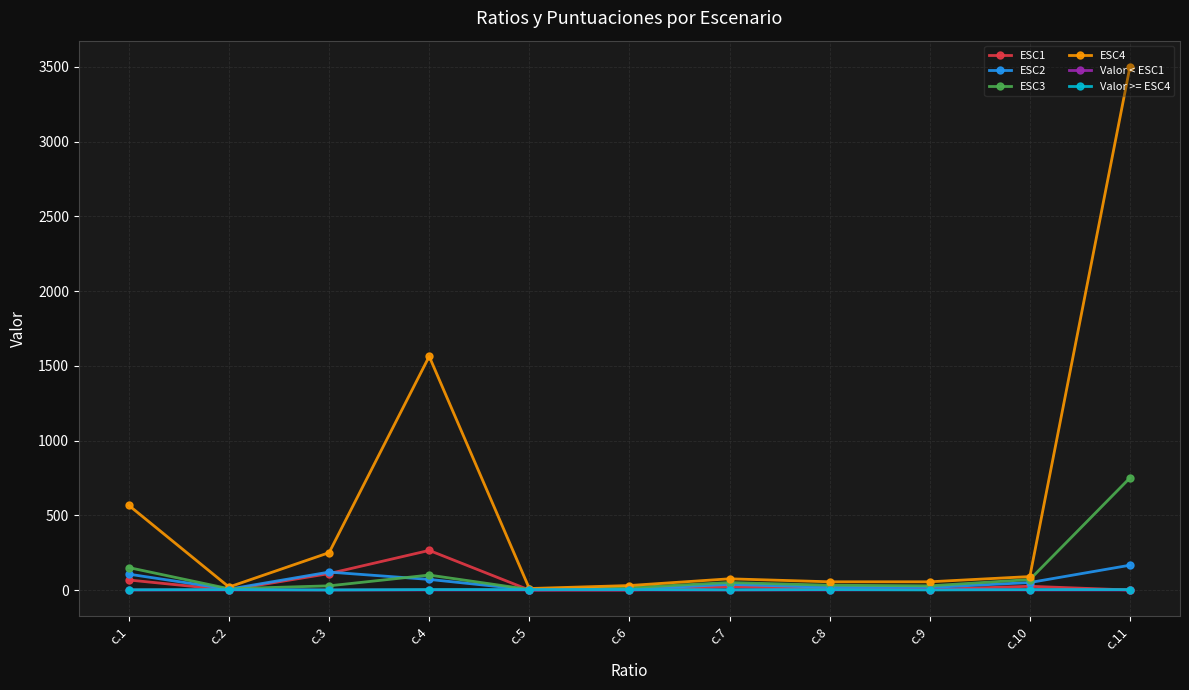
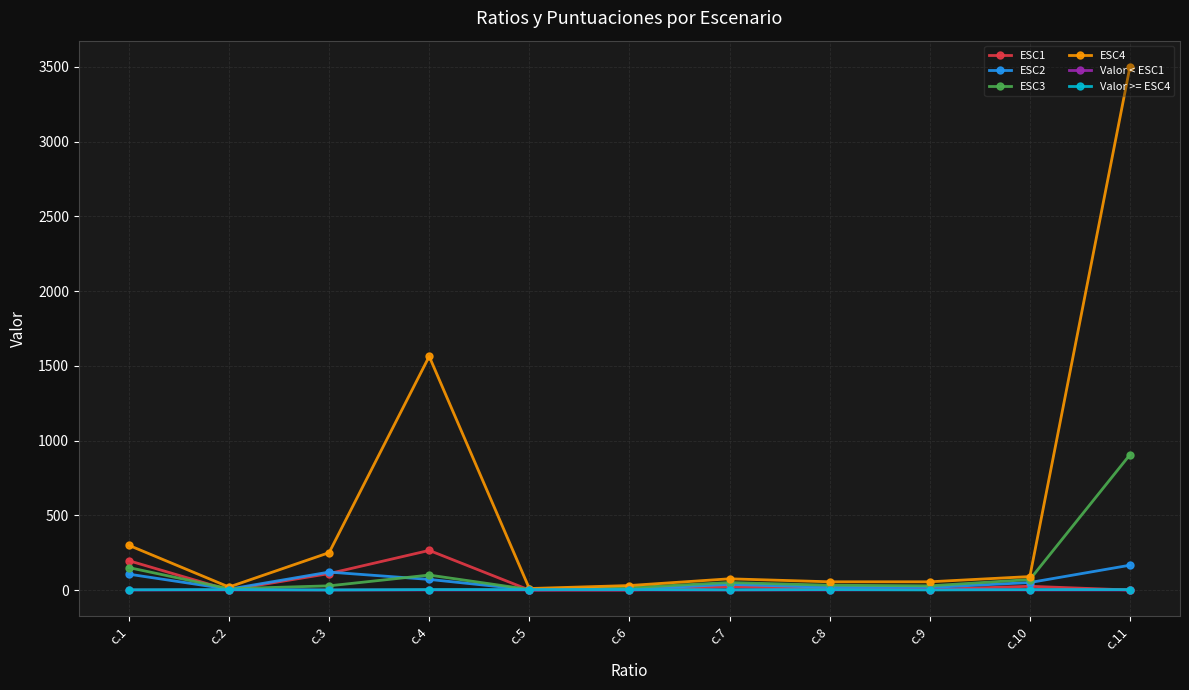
  {
    "ESC1": {
-     "c.1": 70,
+     "c.1": 200,
      "c.4": 270,
      "c.10": 30
    },
    "ESC3": {
      "c.1": 150,
      "c.3": 30,
      "c.4": 100,
      "c.10": 70,
-     "c.11": 750
+     "c.11": 910
    },
    "ESC4": {
-     "c.1": 570,
+     "c.1": 300,
      "c.3": 250,
      "c.4": 1560,
      "c.7": 80,
      "c.8": 60,
      "c.9": 60,
      "c.10": 90
    }
  }
